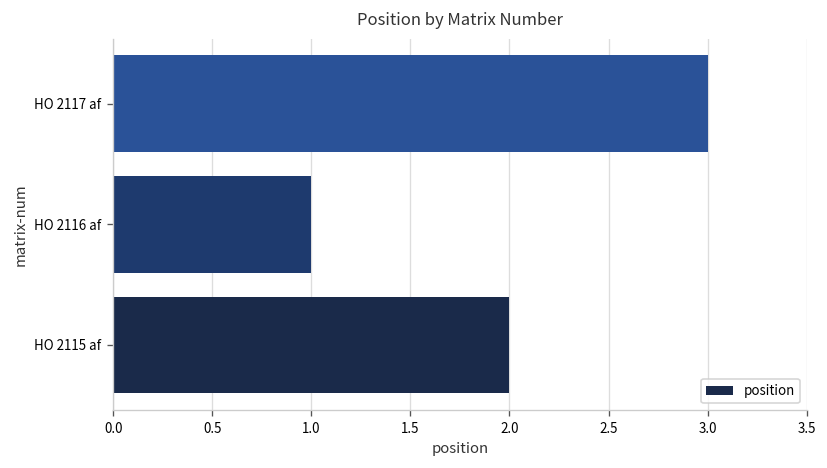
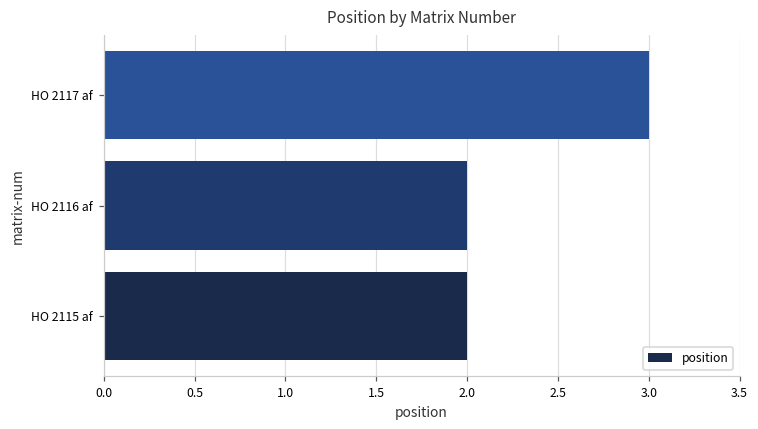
  {
    "HO 2117 af": 3,
-   "HO 2116 af": 1,
+   "HO 2116 af": 2,
    "HO 2115 af": 2
  }
